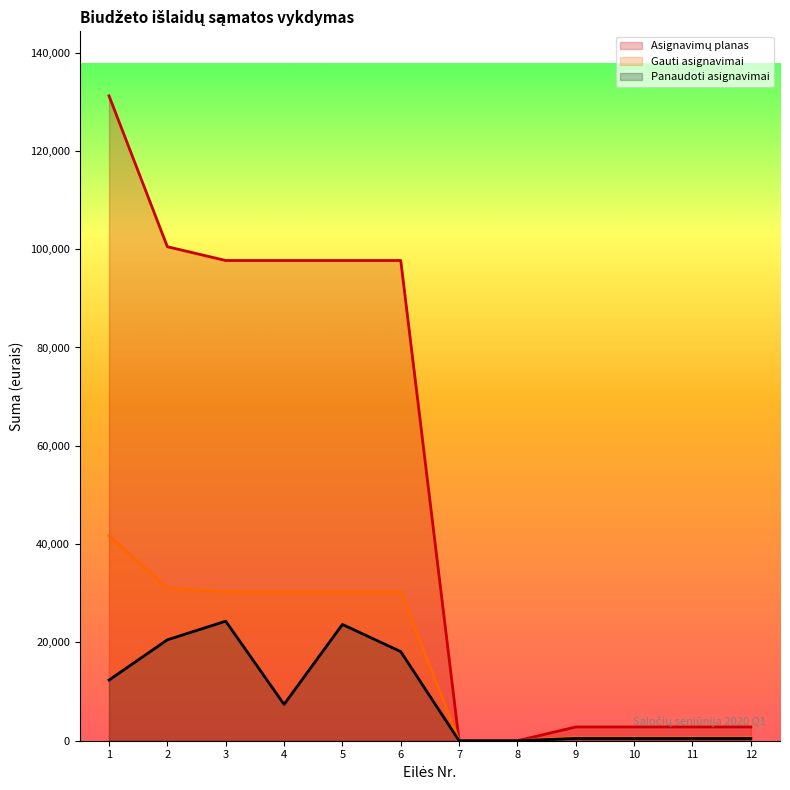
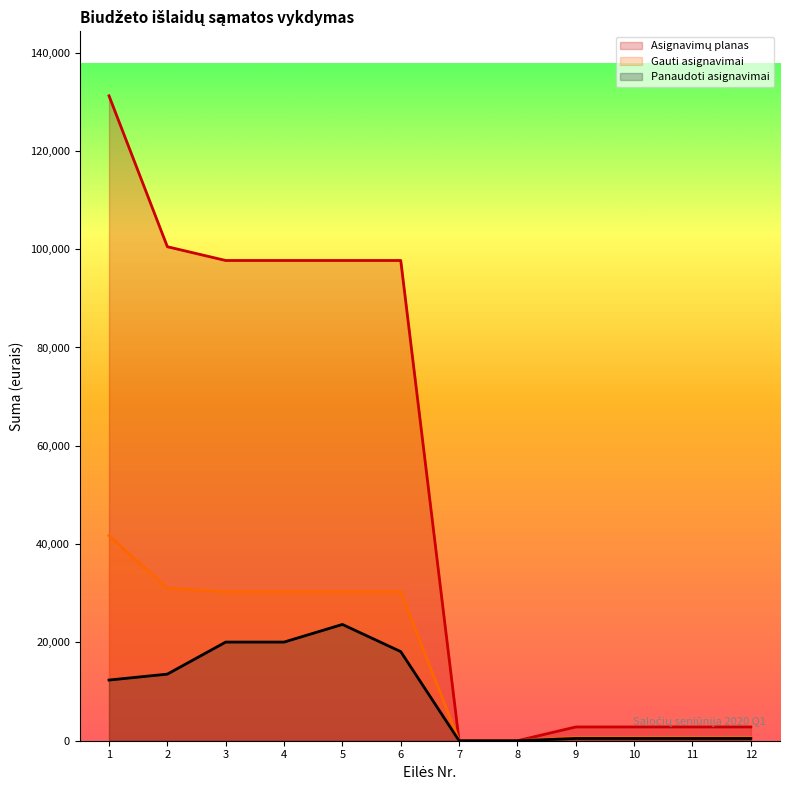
  {
    "Panaudoti asignavimai": {
      "1": "12,000",
-     "2": "21,000",
-     "3": "24,000",
-     "4": "7,000",
+     "2": "14,000",
+     "3": "20,000",
+     "4": "20,000",
      "5": "24,000",
      "6": "18,000"
    }
  }
